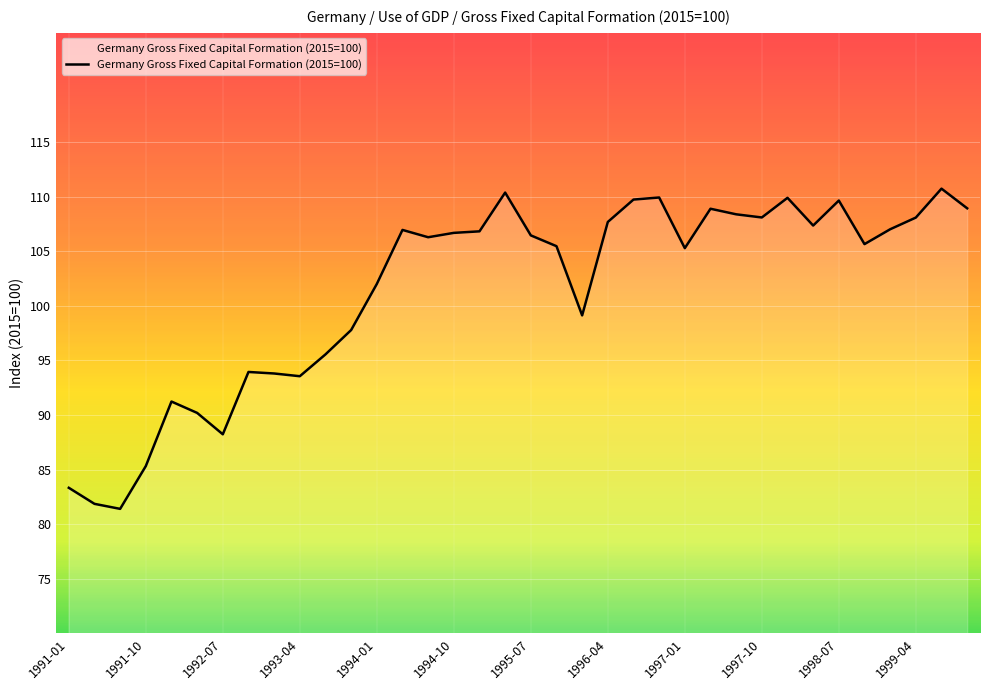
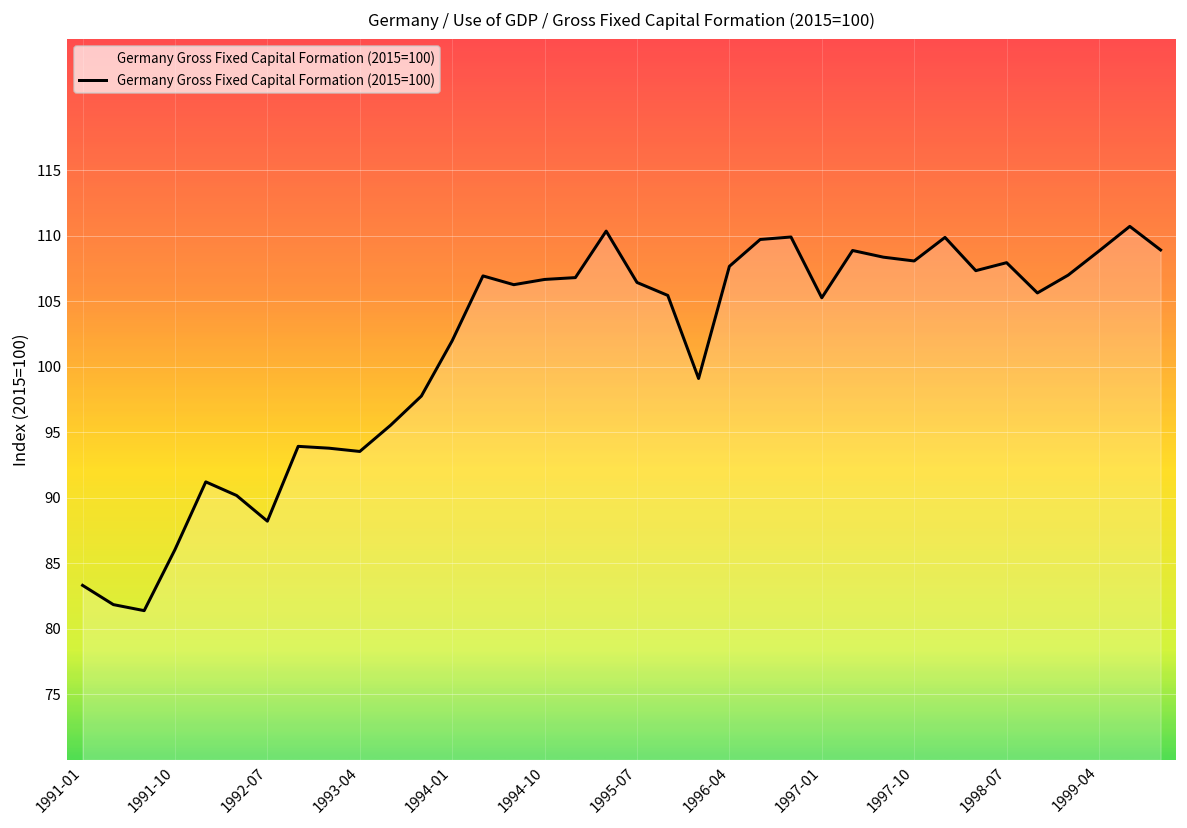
  {
    "1991-01": 83.3,
-   "1991-10": 85.3,
+   "1991-10": 86.1,
    "1992-07": 88.2,
    "1993-04": 93.6,
    "1994-01": 102.0,
    "1994-10": 106.7,
    "1995-07": 106.5,
    "1996-04": 107.7,
    "1997-01": 105.3,
    "1997-10": 108.1,
-   "1998-07": 109.6,
-   "1999-04": 108.1
+   "1998-07": 108.0,
+   "1999-04": 108.9
  }
